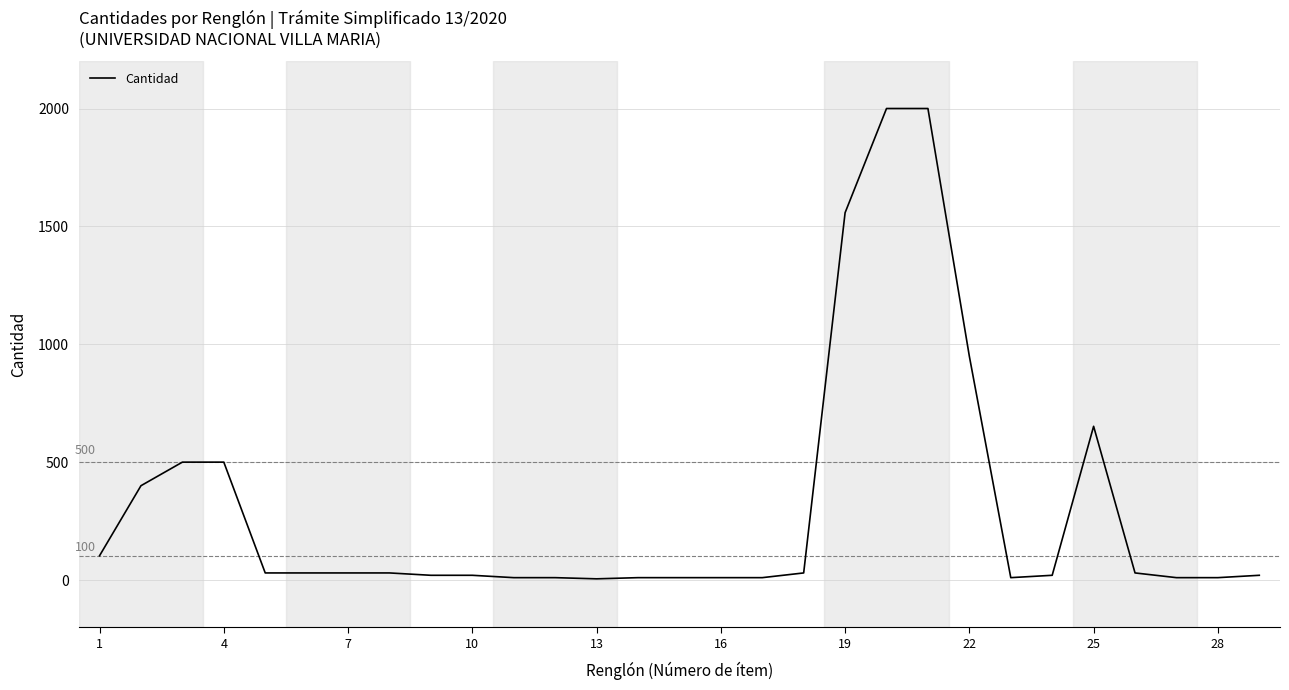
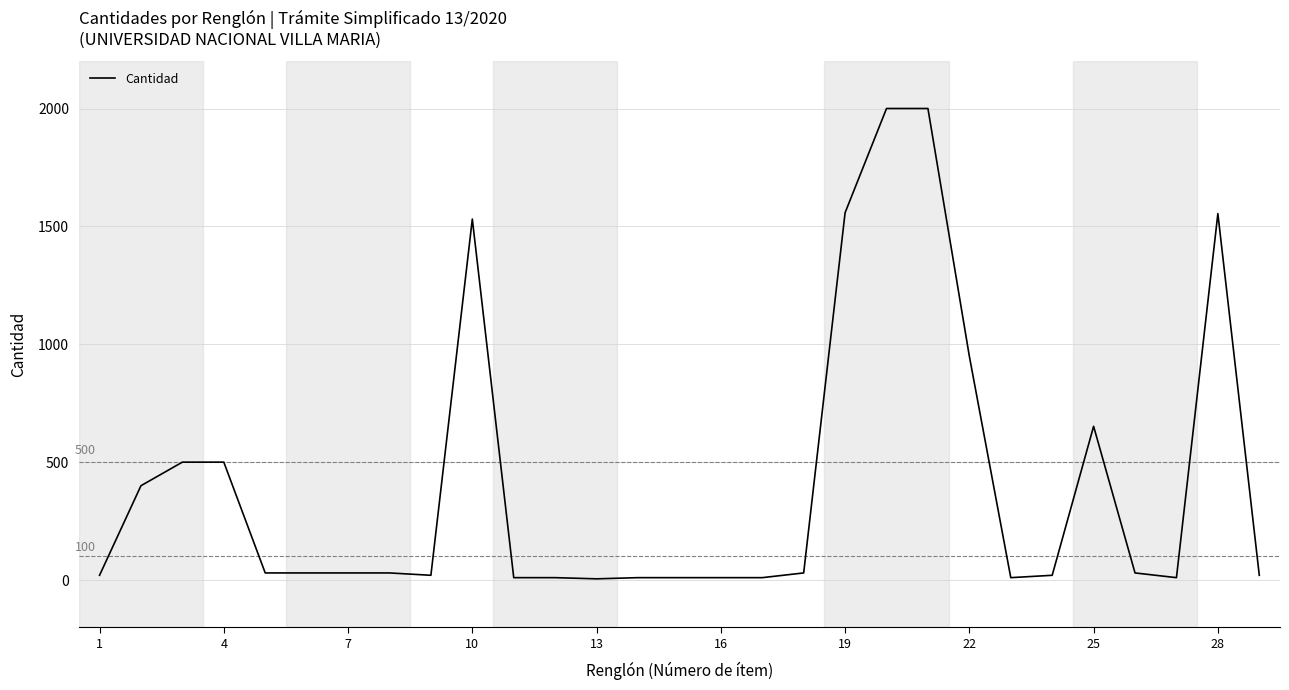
  {
-   "1": 100,
+   "1": 20,
    "4": 500,
    "7": 30,
-   "10": 20,
+   "10": 1530,
    "13": 10,
    "16": 10,
    "19": 1560,
    "22": 950,
    "25": 650,
-   "28": 10
+   "28": 1550
  }
